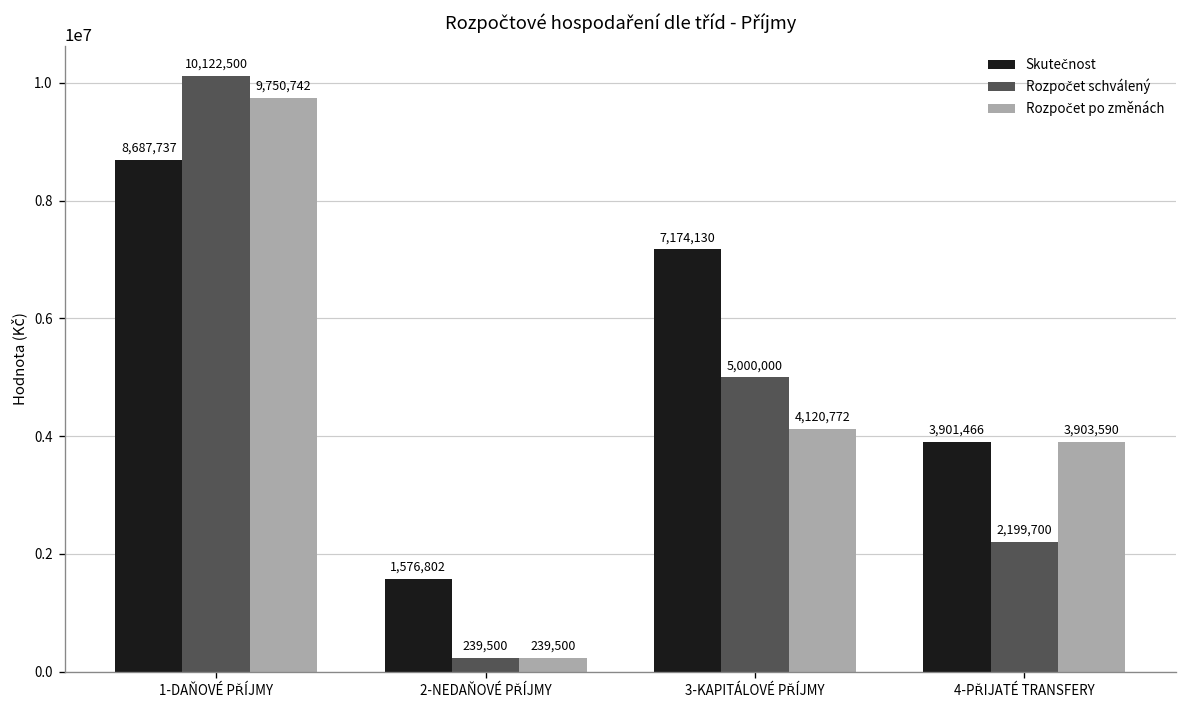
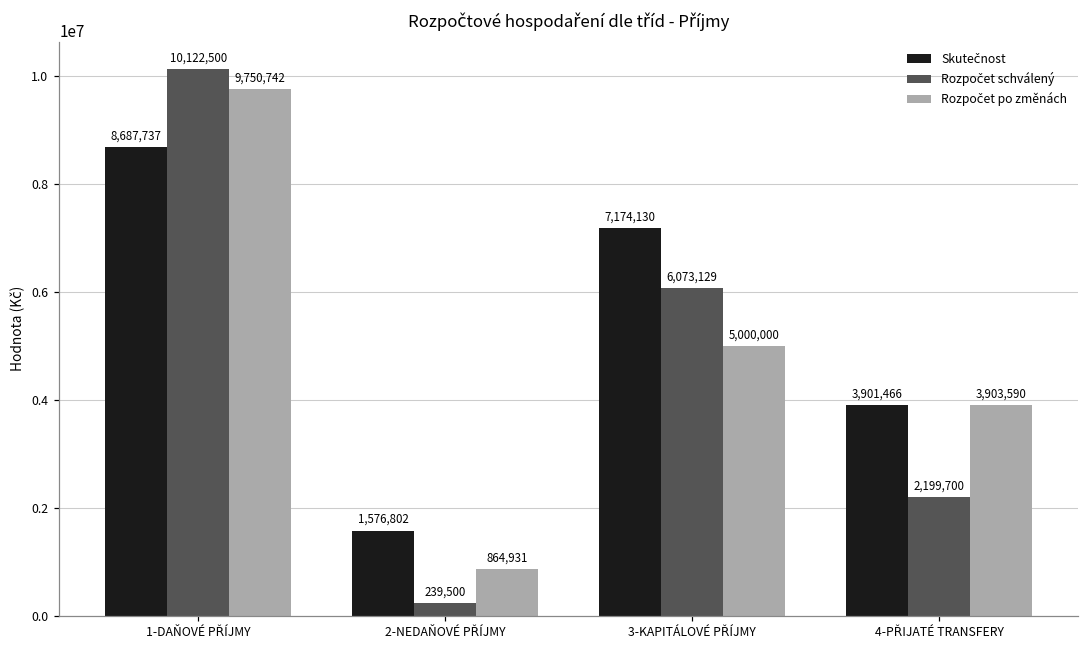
  {
    "Skutečnost": {
      "1-DAŇOVÉ PŘÍJMY": "8,687,737",
      "2-NEDAŇOVÉ PŘÍJMY": "1,576,802",
      "3-KAPITÁLOVÉ PŘÍJMY": "7,174,130",
      "4-PŘIJATÉ TRANSFERY": "3,901,466"
    },
    "Rozpočet schválený": {
      "1-DAŇOVÉ PŘÍJMY": "10,122,500",
      "2-NEDAŇOVÉ PŘÍJMY": "239,500",
-     "3-KAPITÁLOVÉ PŘÍJMY": "5,000,000",
+     "3-KAPITÁLOVÉ PŘÍJMY": "6,073,129",
      "4-PŘIJATÉ TRANSFERY": "2,199,700"
    },
    "Rozpočet po změnách": {
      "1-DAŇOVÉ PŘÍJMY": "9,750,742",
-     "2-NEDAŇOVÉ PŘÍJMY": "239,500",
-     "3-KAPITÁLOVÉ PŘÍJMY": "4,120,772",
+     "2-NEDAŇOVÉ PŘÍJMY": "864,931",
+     "3-KAPITÁLOVÉ PŘÍJMY": "5,000,000",
      "4-PŘIJATÉ TRANSFERY": "3,903,590"
    }
  }
